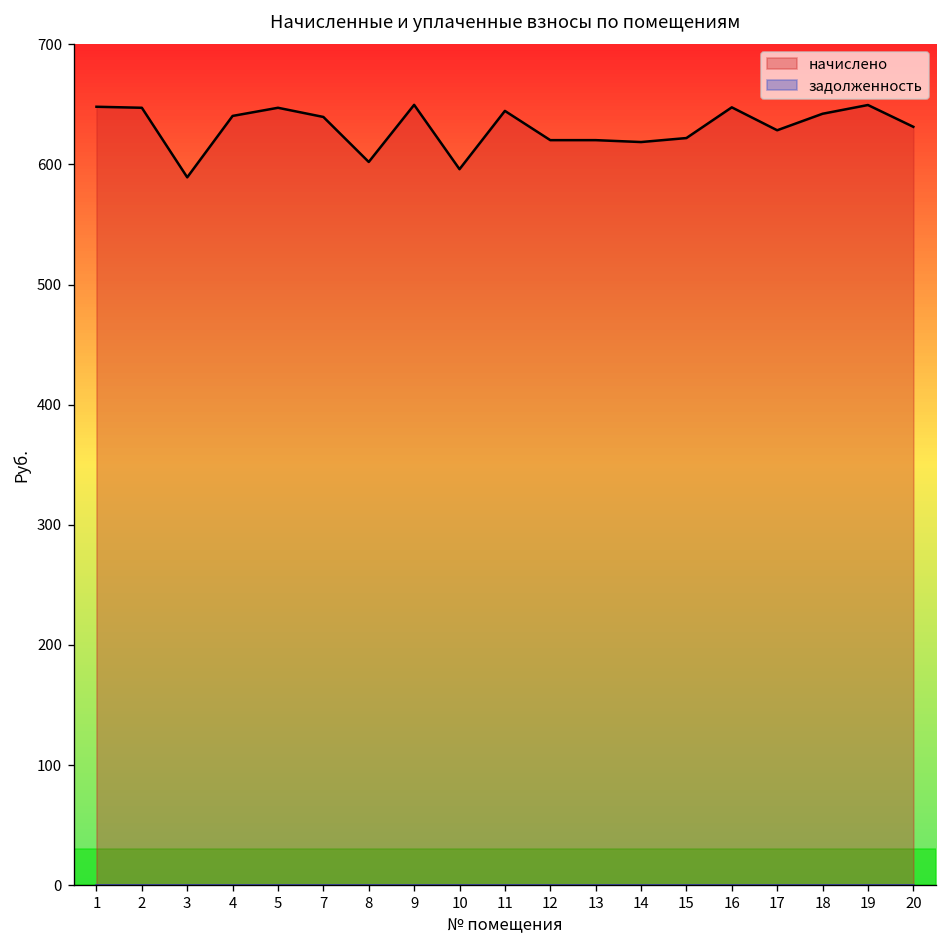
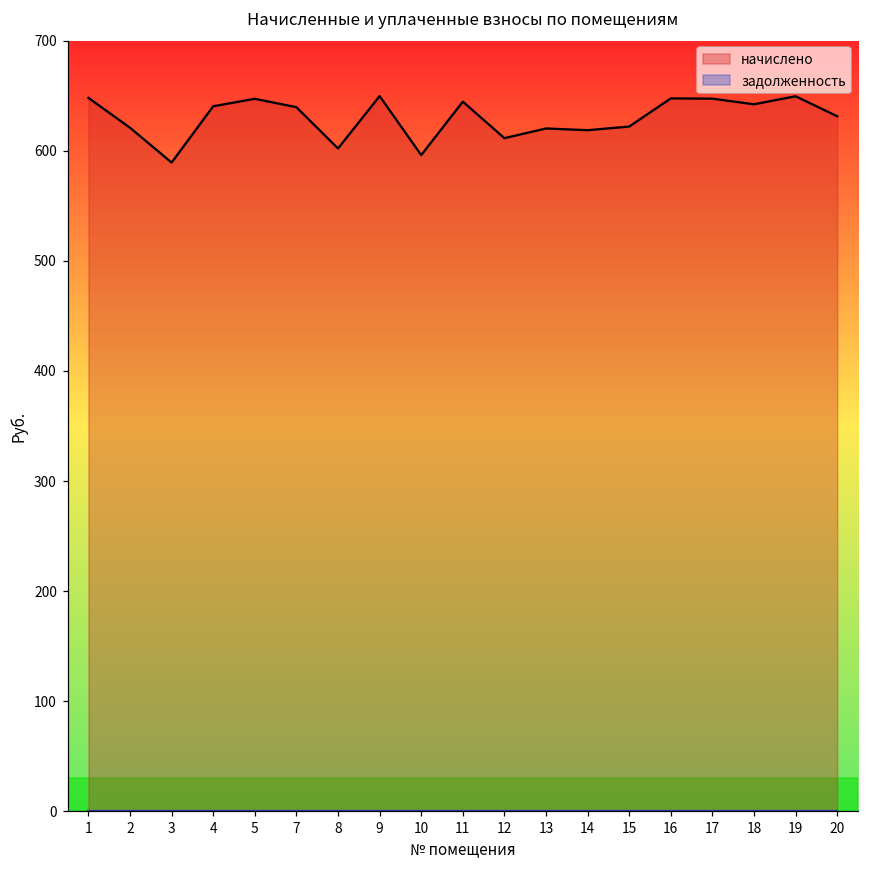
  {
    "начислено": {
      "1": 648,
-     "2": 647,
+     "2": 621,
      "3": 589,
      "4": 640,
      "5": 647,
      "7": 640,
      "8": 602,
      "9": 650,
      "10": 596,
      "11": 645,
-     "12": 620,
+     "12": 611,
      "13": 620,
      "14": 619,
      "15": 622,
      "16": 648,
-     "17": 628,
+     "17": 647,
      "18": 642,
      "19": 649,
      "20": 631
    }
  }
